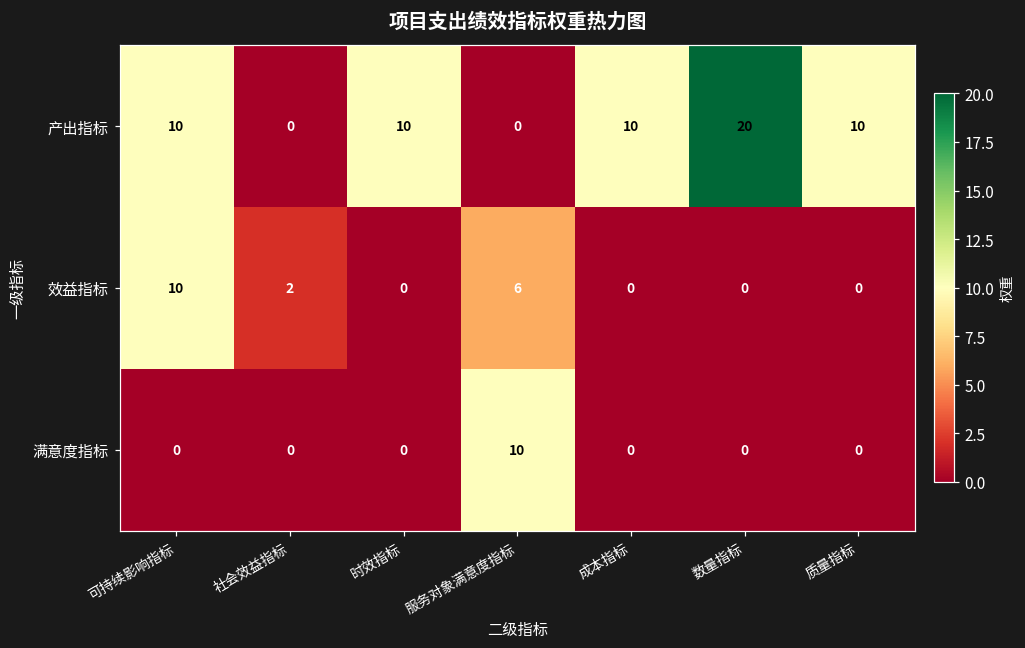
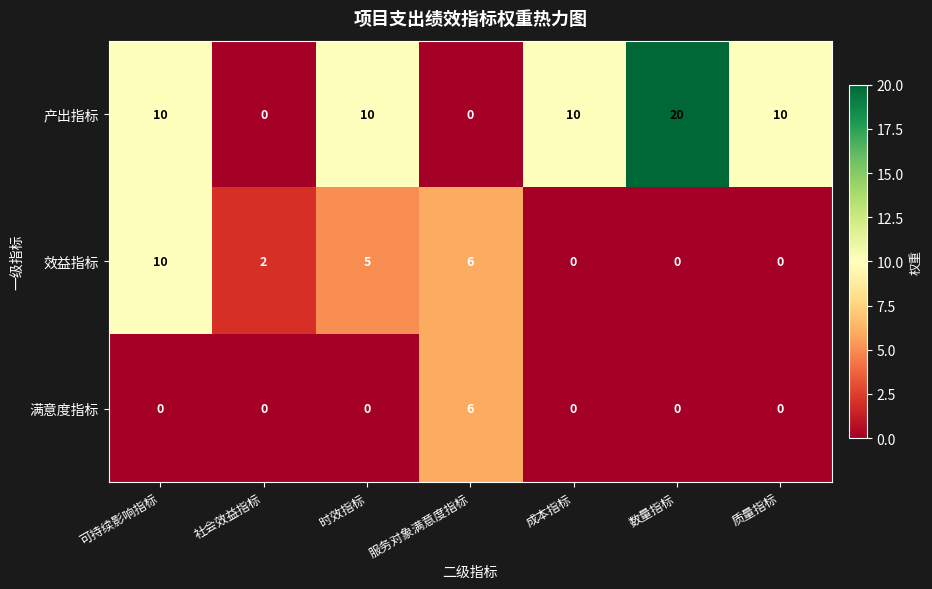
  {
    "产出指标": {
      "可持续影响指标": 10,
      "社会效益指标": 0,
      "时效指标": 10,
      "服务对象满意度指标": 0,
      "成本指标": 10,
      "数量指标": 20,
      "质量指标": 10
    },
    "效益指标": {
      "可持续影响指标": 10,
      "社会效益指标": 2,
-     "时效指标": 0,
+     "时效指标": 5,
      "服务对象满意度指标": 6,
      "成本指标": 0,
      "数量指标": 0,
      "质量指标": 0
    },
    "满意度指标": {
      "可持续影响指标": 0,
      "社会效益指标": 0,
      "时效指标": 0,
-     "服务对象满意度指标": 10,
+     "服务对象满意度指标": 6,
      "成本指标": 0,
      "数量指标": 0,
      "质量指标": 0
    }
  }
